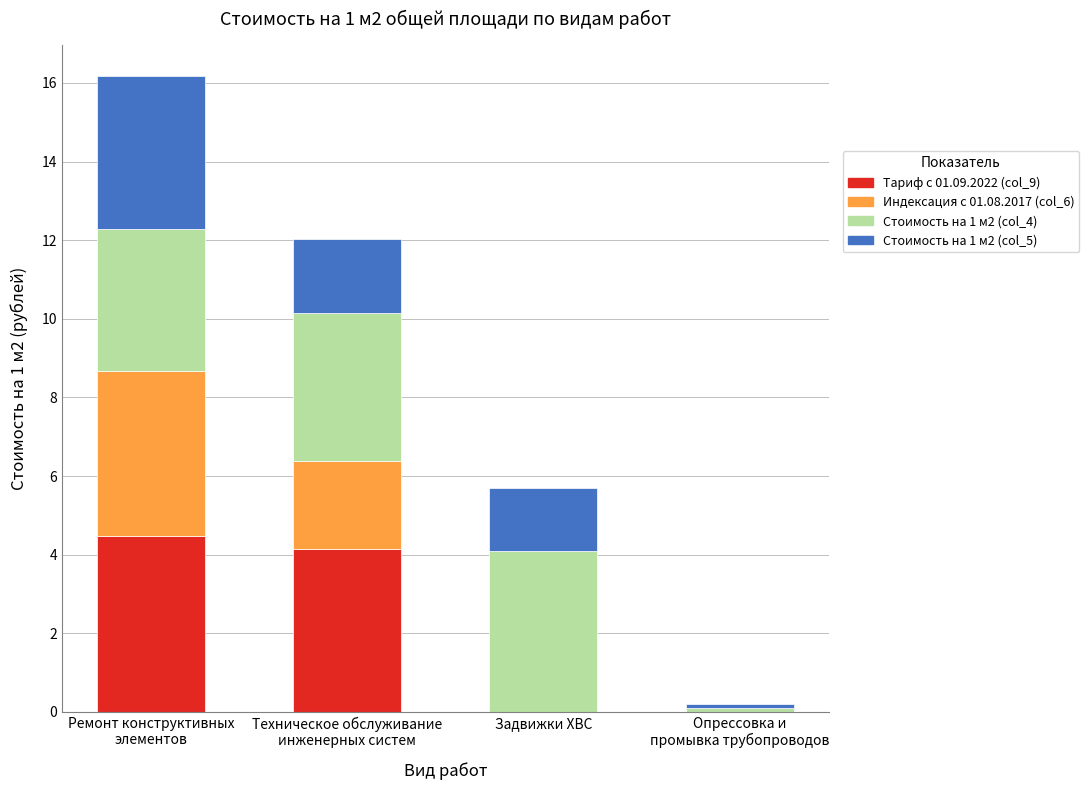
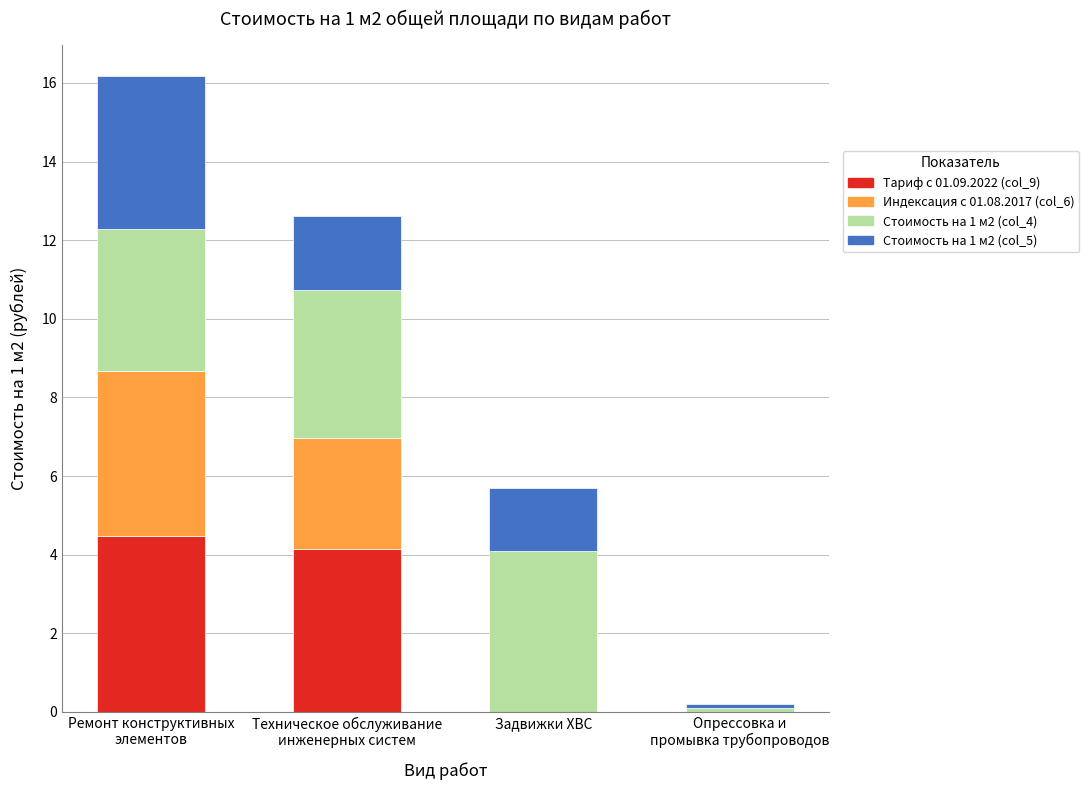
  {
    "Тариф с 01.09.2022 (col_9)": {
      "Ремонт конструктивных элементов": 4.5,
      "Техническое обслуживание инженерных систем": 4.1,
      "Задвижки ХВС": 0.0,
      "Опрессовка и промывка трубопроводов": 0.0
    },
    "Индексация с 01.08.2017 (col_6)": {
      "Ремонт конструктивных элементов": 4.2,
-     "Техническое обслуживание инженерных систем": 2.2,
+     "Техническое обслуживание инженерных систем": 2.8,
      "Задвижки ХВС": 0.0,
      "Опрессовка и промывка трубопроводов": 0.0
    },
    "Стоимость на 1 м2 (col_4)": {
      "Ремонт конструктивных элементов": 3.6,
      "Техническое обслуживание инженерных систем": 3.8,
      "Задвижки ХВС": 4.1,
      "Опрессовка и промывка трубопроводов": 0.1
    },
    "Стоимость на 1 м2 (col_5)": {
      "Ремонт конструктивных элементов": 3.9,
      "Техническое обслуживание инженерных систем": 1.9,
      "Задвижки ХВС": 1.6,
      "Опрессовка и промывка трубопроводов": 0.1
    }
  }
